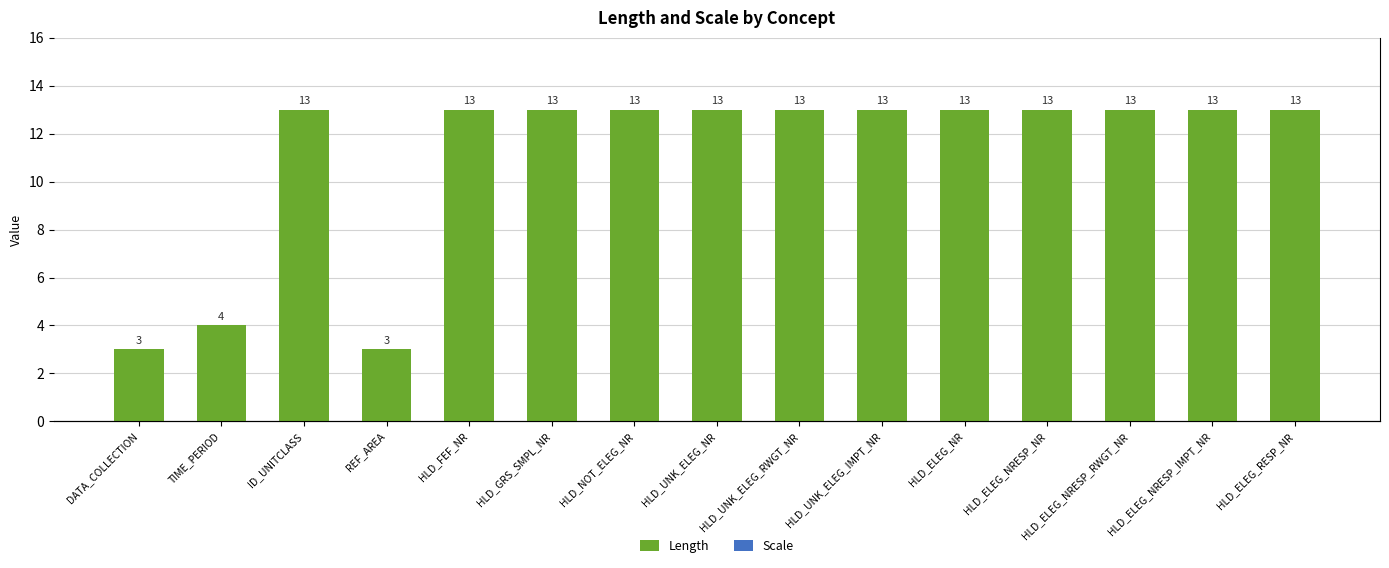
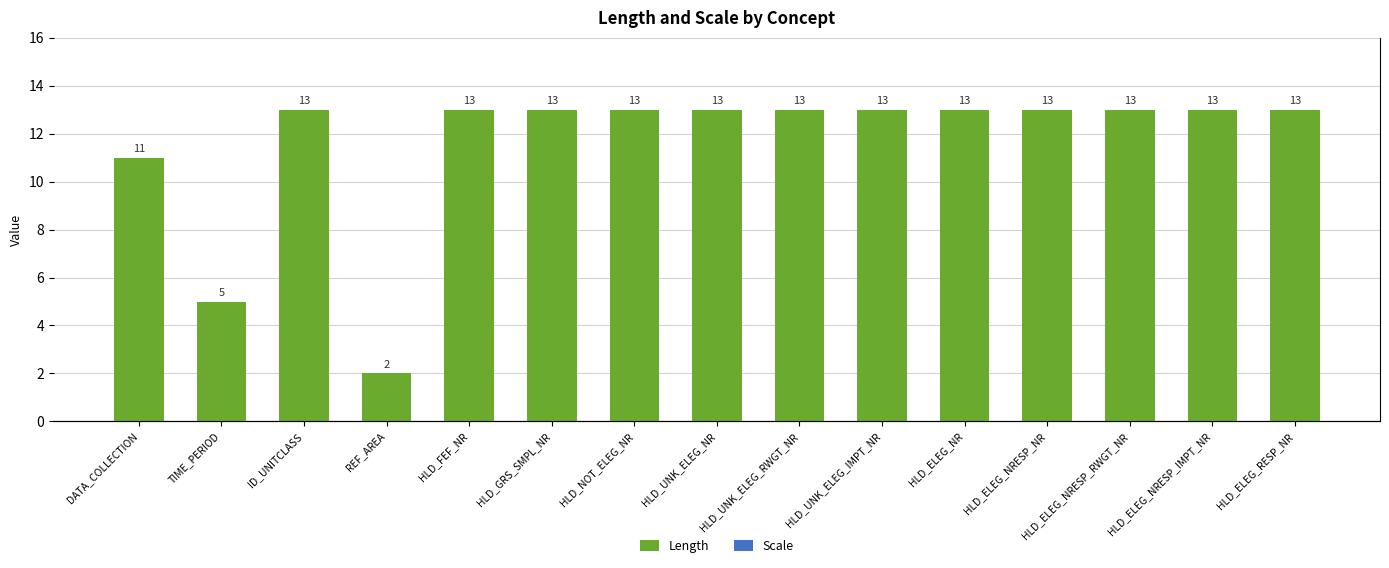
  {
    "Length": {
-     "DATA_COLLECTION": 3,
-     "TIME_PERIOD": 4,
+     "DATA_COLLECTION": 11,
+     "TIME_PERIOD": 5,
      "ID_UNITCLASS": 13,
-     "REF_AREA": 3,
+     "REF_AREA": 2,
      "HLD_FEF_NR": 13,
      "HLD_GRS_SMPL_NR": 13,
      "HLD_NOT_ELEG_NR": 13,
      "HLD_UNK_ELEG_NR": 13,
      "HLD_UNK_ELEG_RWGT_NR": 13,
      "HLD_UNK_ELEG_IMPT_NR": 13,
      "HLD_ELEG_NR": 13,
      "HLD_ELEG_NRESP_NR": 13,
      "HLD_ELEG_NRESP_RWGT_NR": 13,
      "HLD_ELEG_NRESP_IMPT_NR": 13,
      "HLD_ELEG_RESP_NR": 13
    },
    "Scale": {
      "DATA_COLLECTION": 0.0,
      "TIME_PERIOD": 0.0,
      "ID_UNITCLASS": 0.0,
      "REF_AREA": 0.0,
      "HLD_FEF_NR": 0.0,
      "HLD_GRS_SMPL_NR": 0.0,
      "HLD_NOT_ELEG_NR": 0.0,
      "HLD_UNK_ELEG_NR": 0.0,
      "HLD_UNK_ELEG_RWGT_NR": 0.0,
      "HLD_UNK_ELEG_IMPT_NR": 0.0,
      "HLD_ELEG_NR": 0.0,
      "HLD_ELEG_NRESP_NR": 0.0,
      "HLD_ELEG_NRESP_RWGT_NR": 0.0,
      "HLD_ELEG_NRESP_IMPT_NR": 0.0,
      "HLD_ELEG_RESP_NR": 0.0
    }
  }
